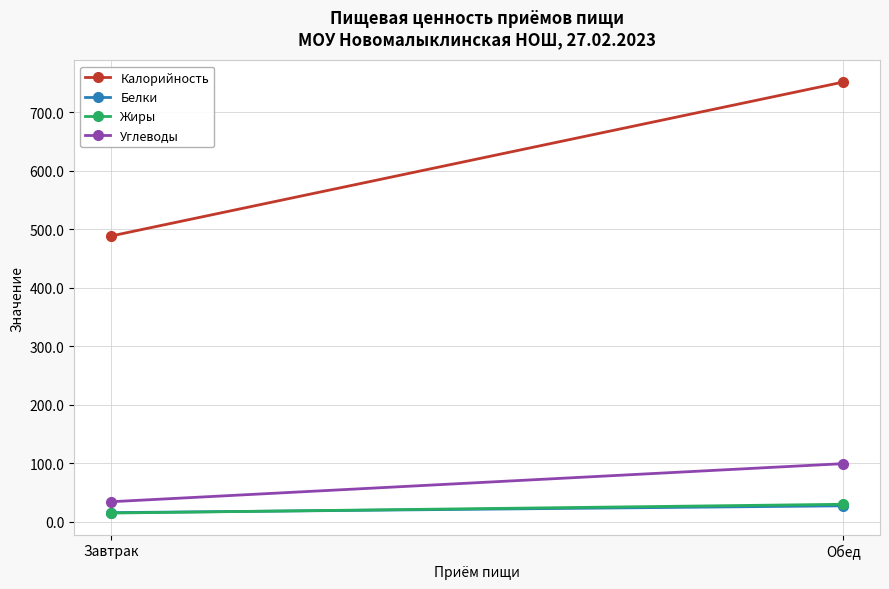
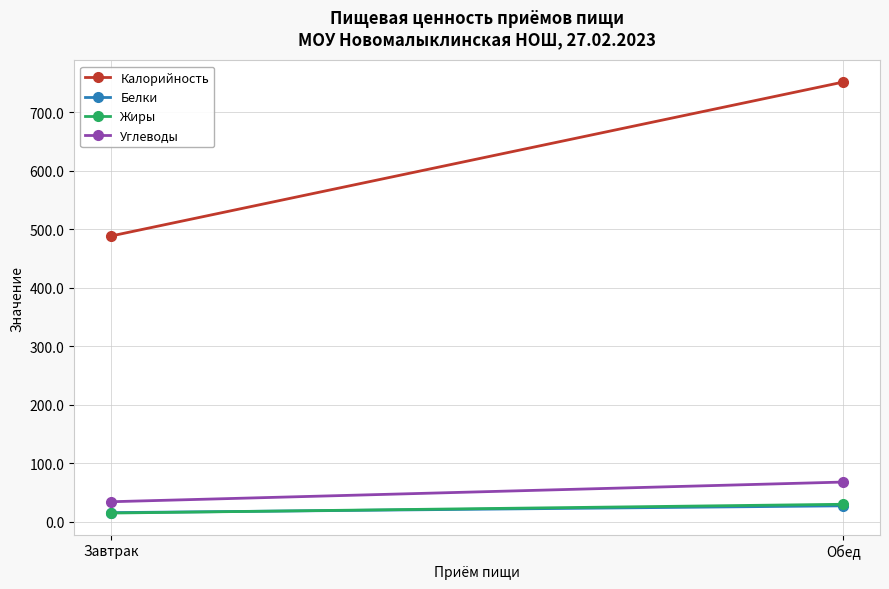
  {
    "Калорийность": {
      "Завтрак": 490,
      "Обед": 750
    },
    "Углеводы": {
      "Завтрак": 30,
-     "Обед": 100
+     "Обед": 70
    }
  }
